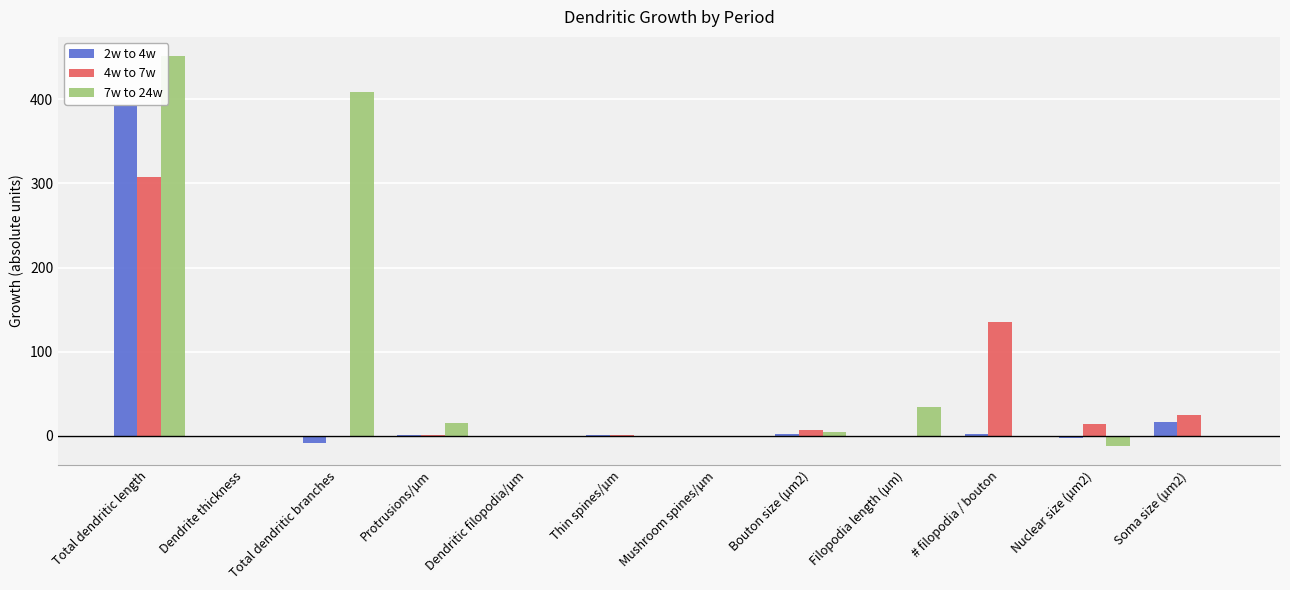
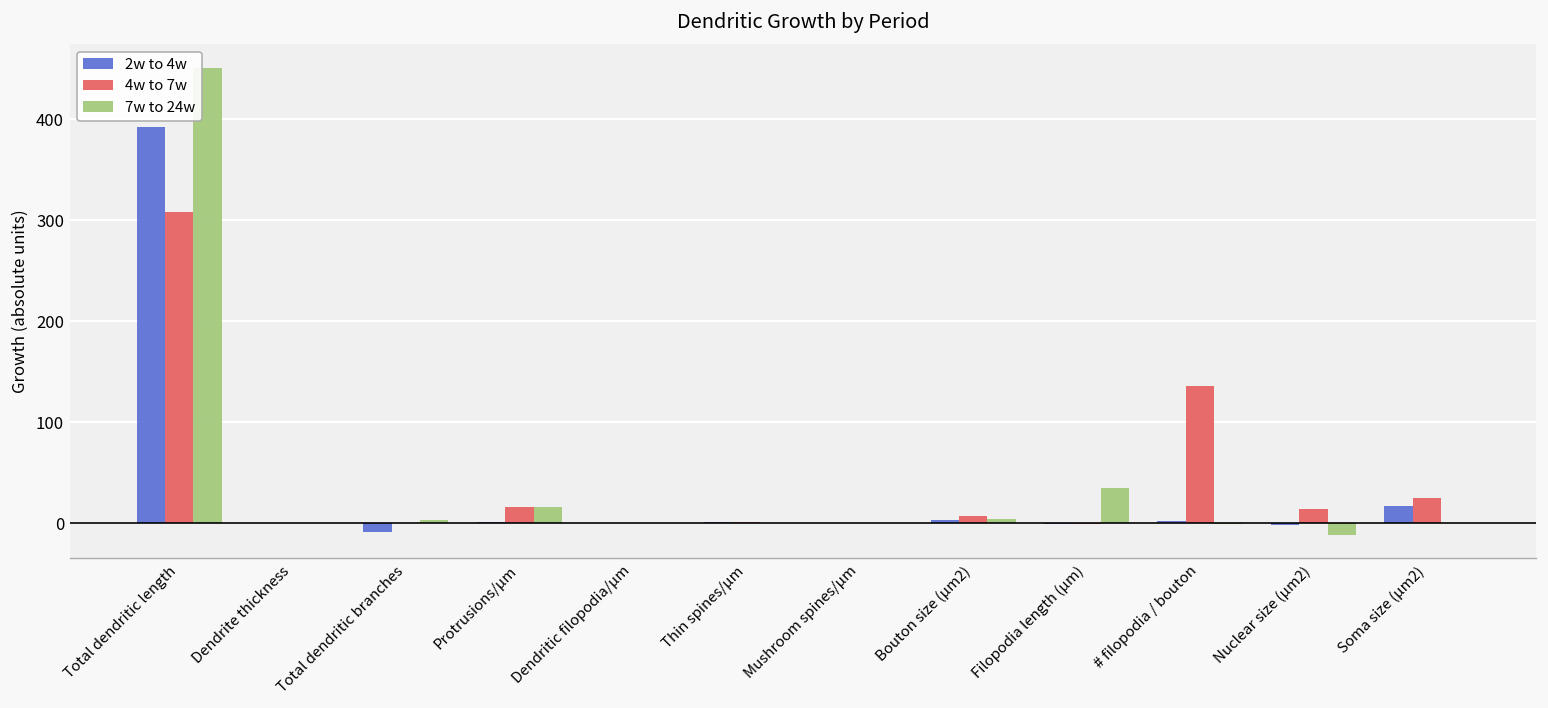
  {
    "2w to 4w": {
      "Total dendritic length": 390,
      "Total dendritic branches": -10,
      "Soma size (µm2)": 20
    },
    "4w to 7w": {
      "Total dendritic length": 310,
-     "Protrusions/µm": 0,
+     "Protrusions/µm": 20,
      "Bouton size (µm2)": 10,
      "# filopodia / bouton": 140,
      "Nuclear size (µm2)": 10,
      "Soma size (µm2)": 20
    },
    "7w to 24w": {
      "Total dendritic length": 450,
-     "Total dendritic branches": 410,
+     "Total dendritic branches": 0,
      "Protrusions/µm": 20,
      "Bouton size (µm2)": 0,
      "Filopodia length (µm)": 30,
      "Nuclear size (µm2)": -10
    }
  }
